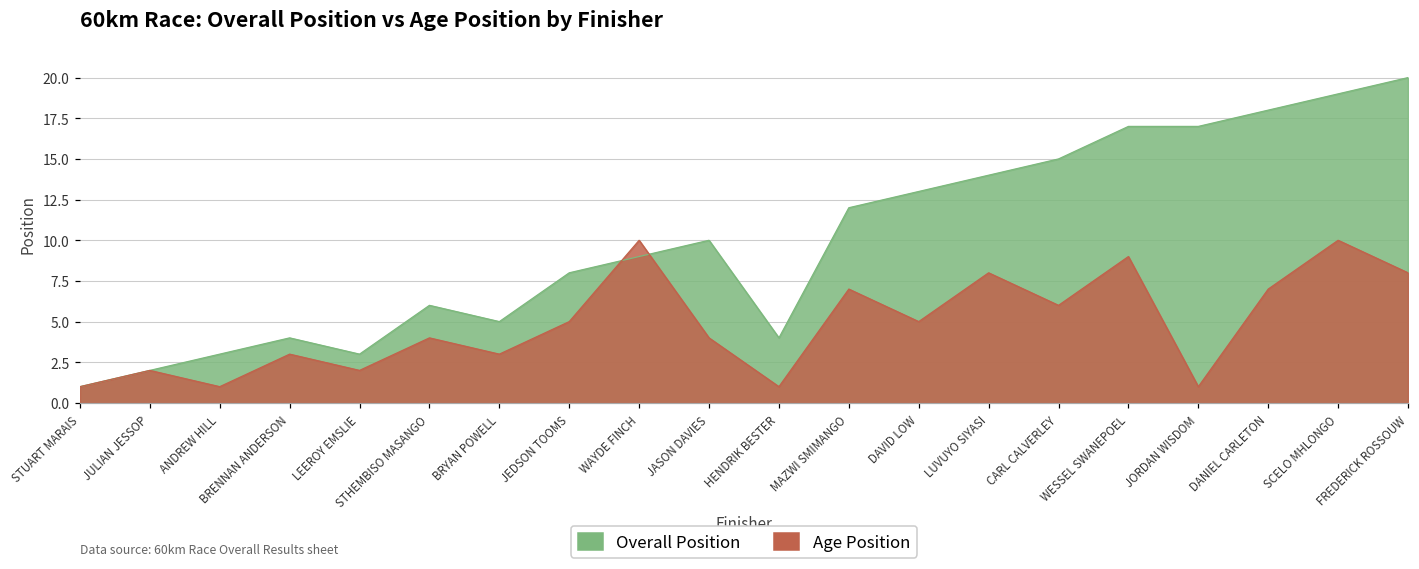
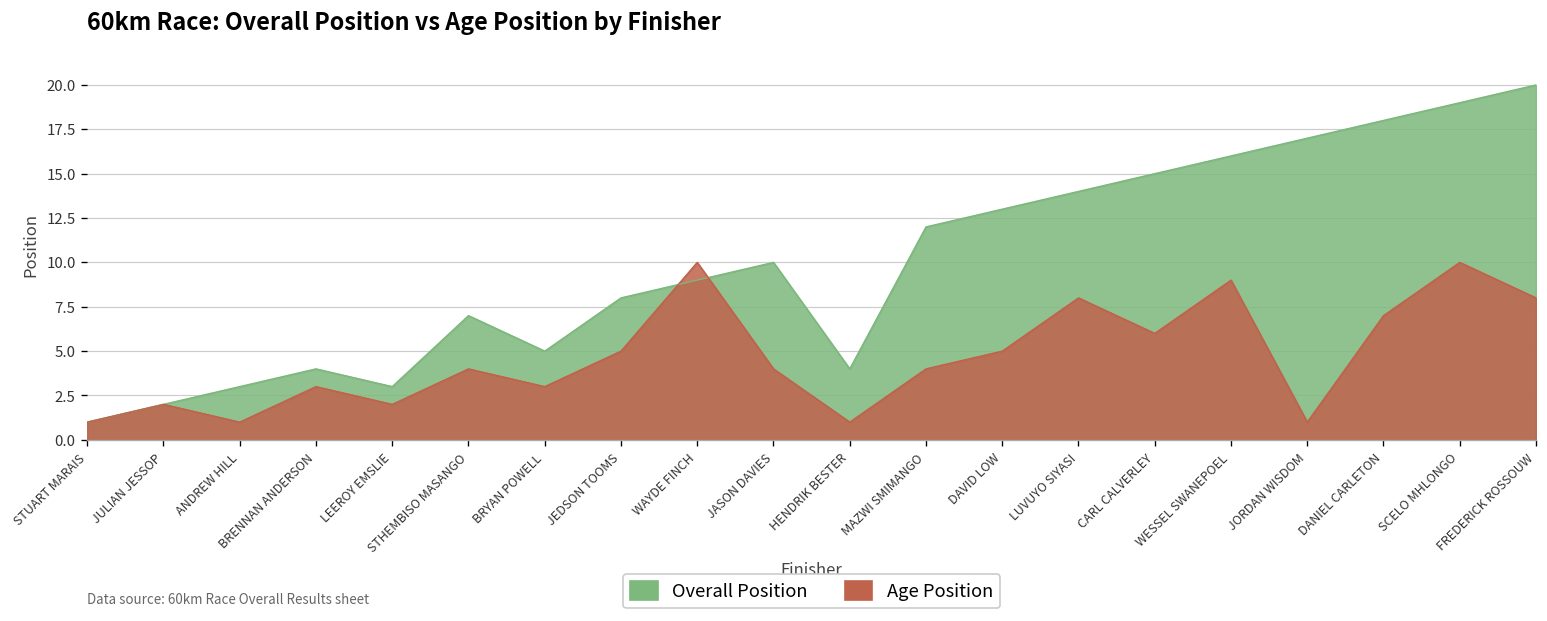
  {
    "Overall Position": {
      "ANDREW HILL": 3,
      "BRENNAN ANDERSON": 4,
      "LEEROY EMSLIE": 3,
-     "STHEMBISO MASANGO": 6,
+     "STHEMBISO MASANGO": 7,
      "BRYAN POWELL": 5,
      "JEDSON TOOMS": 8,
      "WAYDE FINCH": 9,
      "JASON DAVIES": 10,
      "HENDRIK BESTER": 4,
      "MAZWI SMIMANGO": 12,
      "DAVID LOW": 13,
      "LUVUYO SIYASI": 14,
      "CARL CALVERLEY": 15,
-     "WESSEL SWANEPOEL": 17,
+     "WESSEL SWANEPOEL": 16,
      "JORDAN WISDOM": 17,
      "DANIEL CARLETON": 18,
      "SCELO MHLONGO": 19,
      "FREDERICK ROSSOUW": 20
    },
    "Age Position": {
      "ANDREW HILL": 1,
      "BRENNAN ANDERSON": 3,
      "LEEROY EMSLIE": 2,
      "STHEMBISO MASANGO": 4,
      "BRYAN POWELL": 3,
      "JEDSON TOOMS": 5,
      "WAYDE FINCH": 10,
      "JASON DAVIES": 4,
      "HENDRIK BESTER": 1,
-     "MAZWI SMIMANGO": 7,
+     "MAZWI SMIMANGO": 4,
      "DAVID LOW": 5,
      "LUVUYO SIYASI": 8,
      "CARL CALVERLEY": 6,
      "WESSEL SWANEPOEL": 9,
      "JORDAN WISDOM": 1,
      "DANIEL CARLETON": 7,
      "SCELO MHLONGO": 10,
      "FREDERICK ROSSOUW": 8
    }
  }
